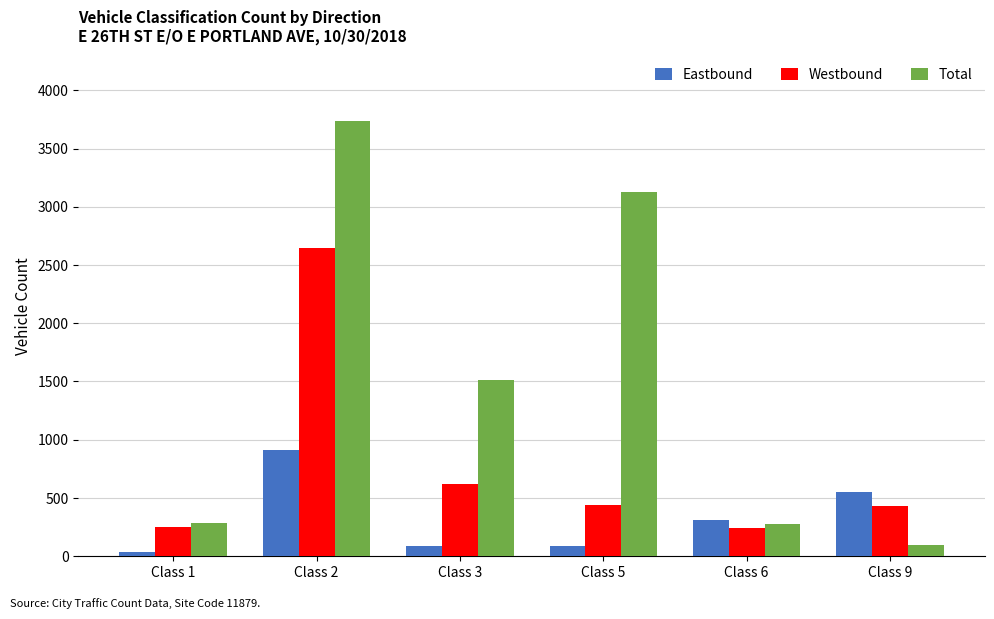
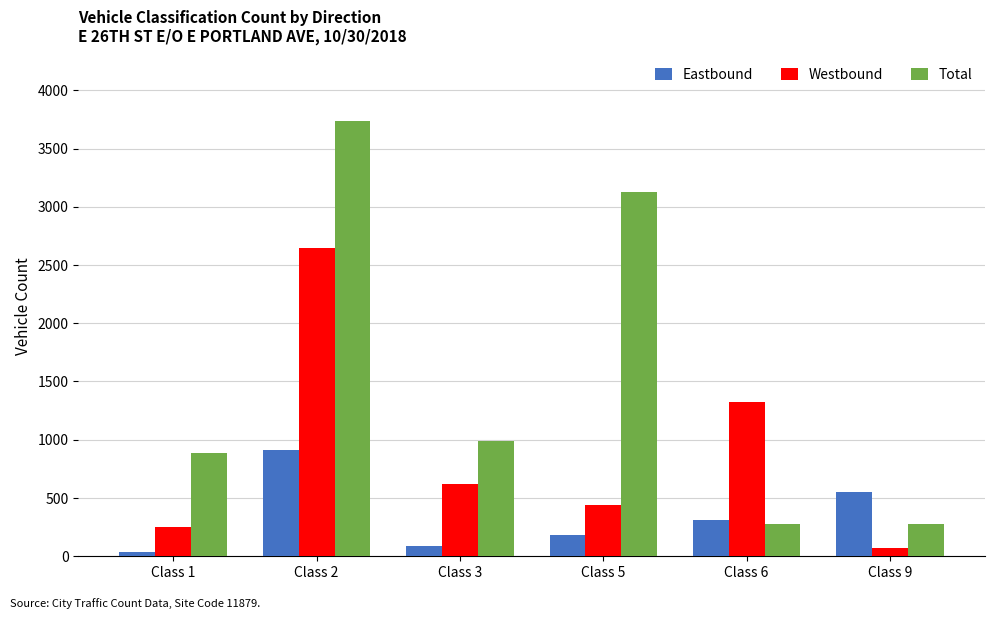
  {
    "Eastbound": {
      "Class 1": 40,
      "Class 2": 910,
      "Class 3": 90,
-     "Class 5": 90,
+     "Class 5": 180,
      "Class 6": 320,
      "Class 9": 560
    },
    "Westbound": {
      "Class 1": 250,
      "Class 2": 2650,
      "Class 3": 620,
      "Class 5": 440,
-     "Class 6": 240,
-     "Class 9": 430
+     "Class 6": 1330,
+     "Class 9": 70
    },
    "Total": {
-     "Class 1": 290,
+     "Class 1": 890,
      "Class 2": 3740,
-     "Class 3": 1520,
+     "Class 3": 990,
      "Class 5": 3130,
      "Class 6": 280,
-     "Class 9": 100
+     "Class 9": 280
    }
  }
